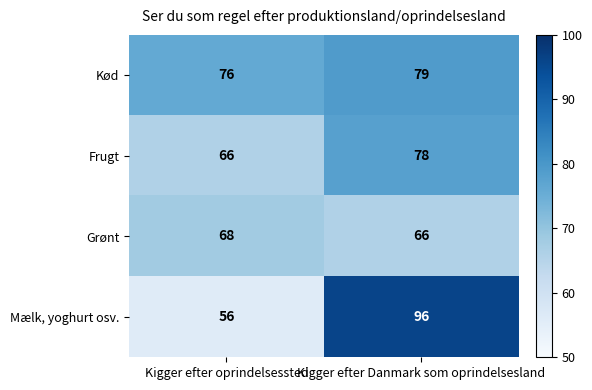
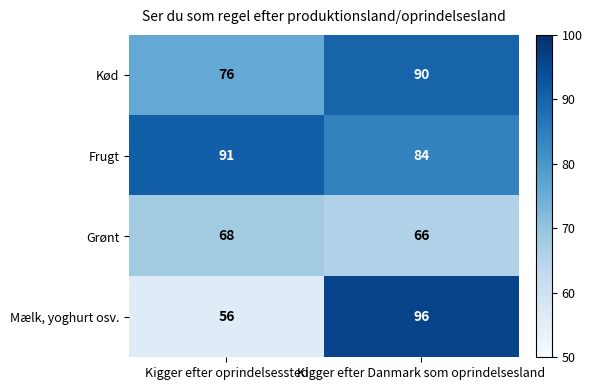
  {
    "Kød": {
      "Kigger efter oprindelsessted": 76,
-     "Kigger efter Danmark som oprindelsesland": 79
+     "Kigger efter Danmark som oprindelsesland": 90
    },
    "Frugt": {
-     "Kigger efter oprindelsessted": 66,
-     "Kigger efter Danmark som oprindelsesland": 78
+     "Kigger efter oprindelsessted": 91,
+     "Kigger efter Danmark som oprindelsesland": 84
    },
    "Grønt": {
      "Kigger efter oprindelsessted": 68,
      "Kigger efter Danmark som oprindelsesland": 66
    },
    "Mælk, yoghurt osv.": {
      "Kigger efter oprindelsessted": 56,
      "Kigger efter Danmark som oprindelsesland": 96
    }
  }
